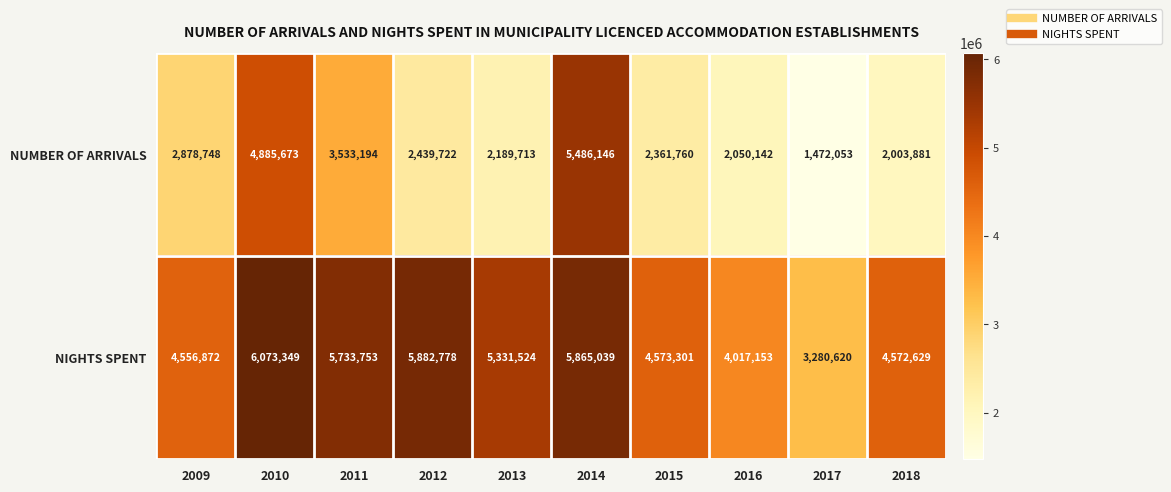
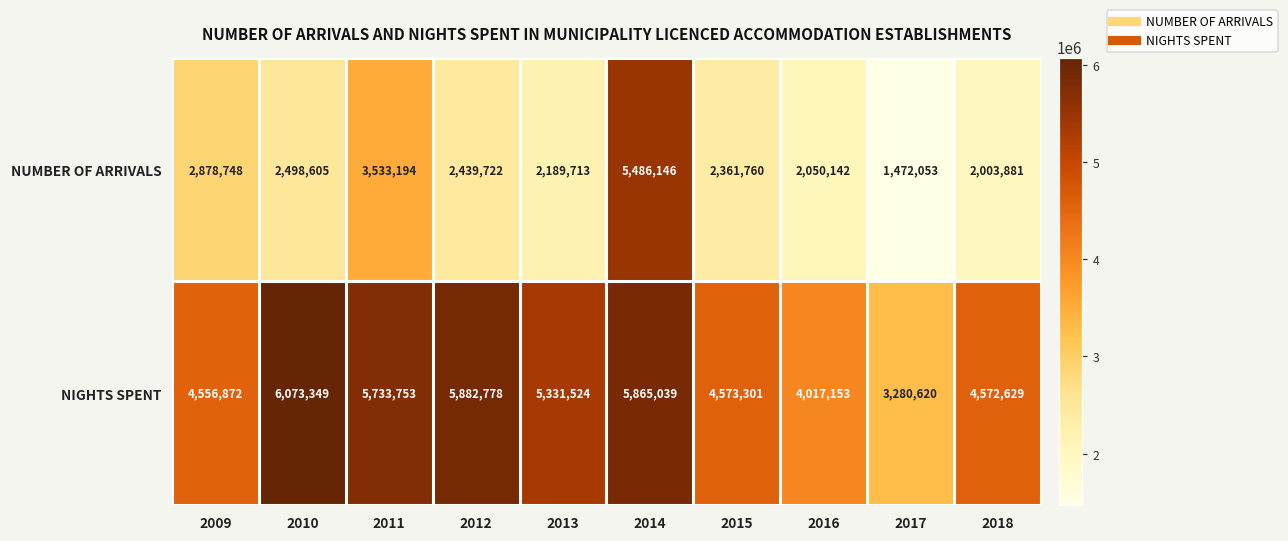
  {
    "NUMBER OF ARRIVALS": {
      "2009": "2,878,748",
-     "2010": "4,885,673",
+     "2010": "2,498,605",
      "2011": "3,533,194",
      "2012": "2,439,722",
      "2013": "2,189,713",
      "2014": "5,486,146",
      "2015": "2,361,760",
      "2016": "2,050,142",
      "2017": "1,472,053",
      "2018": "2,003,881"
    },
    "NIGHTS SPENT": {
      "2009": "4,556,872",
      "2010": "6,073,349",
      "2011": "5,733,753",
      "2012": "5,882,778",
      "2013": "5,331,524",
      "2014": "5,865,039",
      "2015": "4,573,301",
      "2016": "4,017,153",
      "2017": "3,280,620",
      "2018": "4,572,629"
    }
  }
